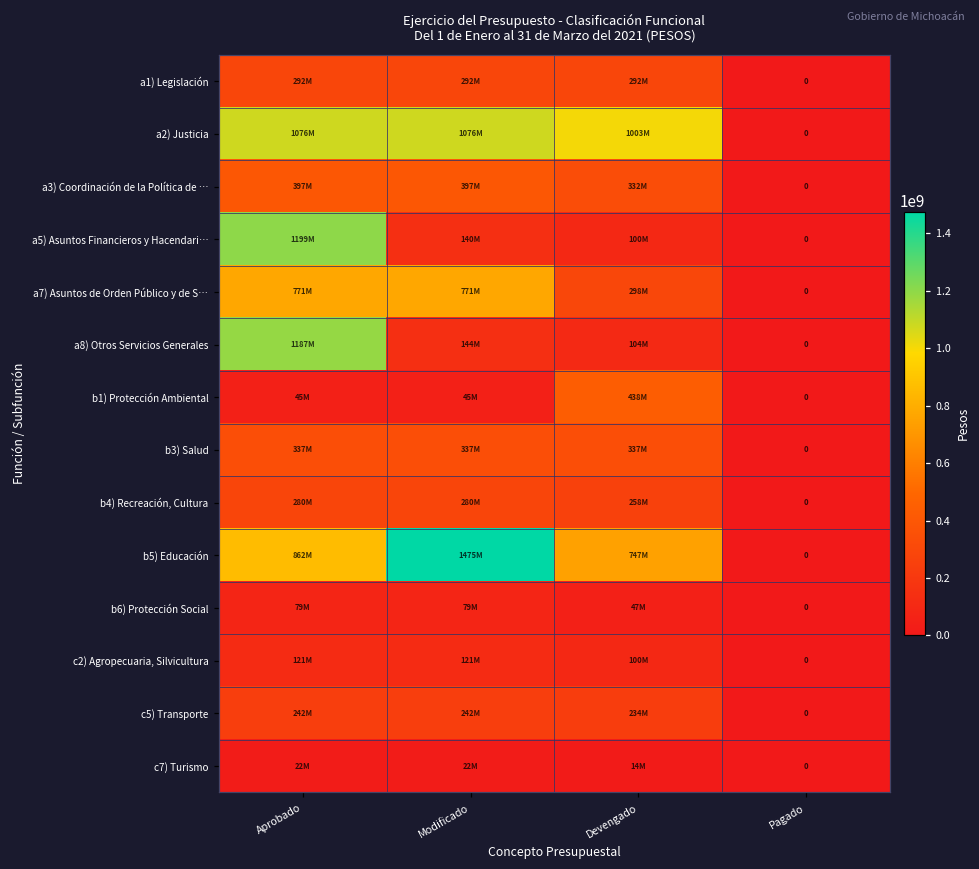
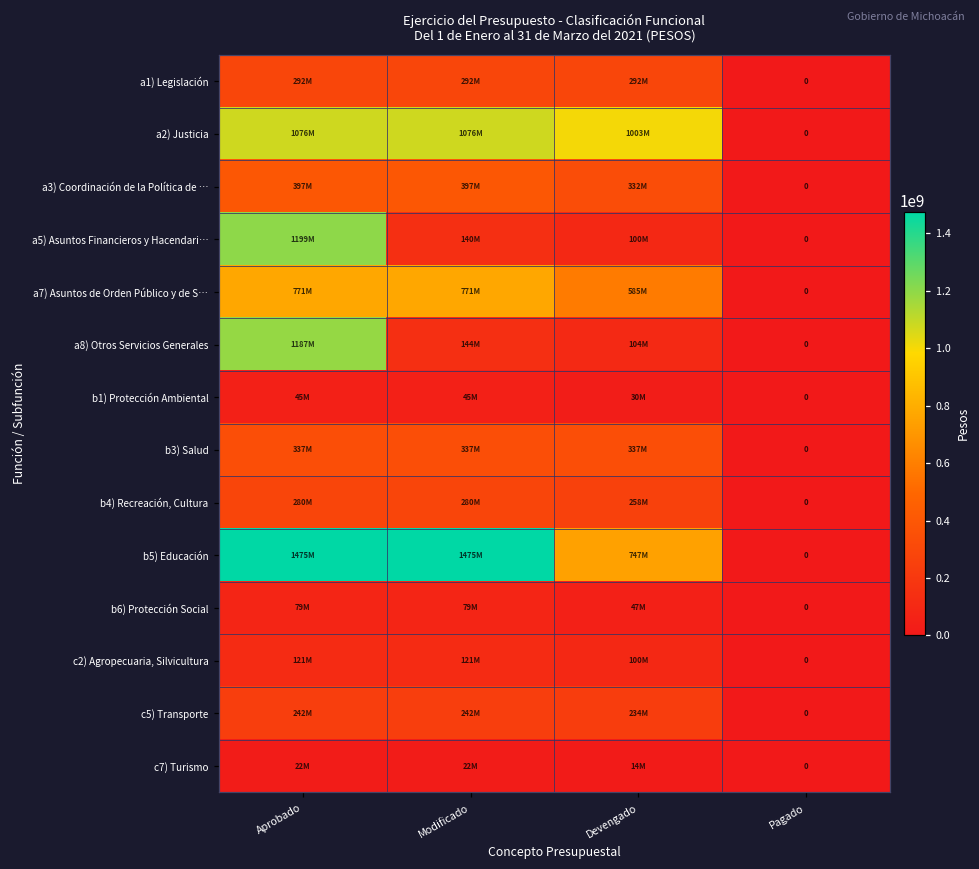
  {
    "a1) Legislación": {
      "Aprobado": "292M",
      "Modificado": "292M",
      "Devengado": "292M",
      "Pagado": "0"
    },
    "a2) Justicia": {
      "Aprobado": "1076M",
      "Modificado": "1076M",
      "Devengado": "1003M",
      "Pagado": "0"
    },
    "a3) Coordinación de la Política de …": {
      "Aprobado": "397M",
      "Modificado": "397M",
      "Devengado": "332M",
      "Pagado": "0"
    },
    "a5) Asuntos Financieros y Hacendari…": {
      "Aprobado": "1199M",
      "Modificado": "140M",
      "Devengado": "100M",
      "Pagado": "0"
    },
    "a7) Asuntos de Orden Público y de S…": {
      "Aprobado": "771M",
      "Modificado": "771M",
-     "Devengado": "298M",
+     "Devengado": "585M",
      "Pagado": "0"
    },
    "a8) Otros Servicios Generales": {
      "Aprobado": "1187M",
      "Modificado": "144M",
      "Devengado": "104M",
      "Pagado": "0"
    },
    "b1) Protección Ambiental": {
      "Aprobado": "45M",
      "Modificado": "45M",
-     "Devengado": "438M",
+     "Devengado": "30M",
      "Pagado": "0"
    },
    "b3) Salud": {
      "Aprobado": "337M",
      "Modificado": "337M",
      "Devengado": "337M",
      "Pagado": "0"
    },
    "b4) Recreación, Cultura": {
      "Aprobado": "280M",
      "Modificado": "280M",
      "Devengado": "258M",
      "Pagado": "0"
    },
    "b5) Educación": {
-     "Aprobado": "862M",
+     "Aprobado": "1475M",
      "Modificado": "1475M",
      "Devengado": "747M",
      "Pagado": "0"
    },
    "b6) Protección Social": {
      "Aprobado": "79M",
      "Modificado": "79M",
      "Devengado": "47M",
      "Pagado": "0"
    },
    "c2) Agropecuaria, Silvicultura": {
      "Aprobado": "121M",
      "Modificado": "121M",
      "Devengado": "100M",
      "Pagado": "0"
    },
    "c5) Transporte": {
      "Aprobado": "242M",
      "Modificado": "242M",
      "Devengado": "234M",
      "Pagado": "0"
    },
    "c7) Turismo": {
      "Aprobado": "22M",
      "Modificado": "22M",
      "Devengado": "14M",
      "Pagado": "0"
    }
  }
